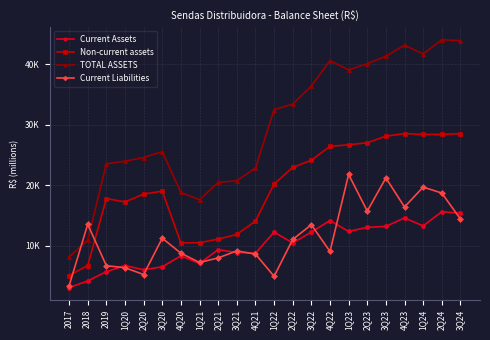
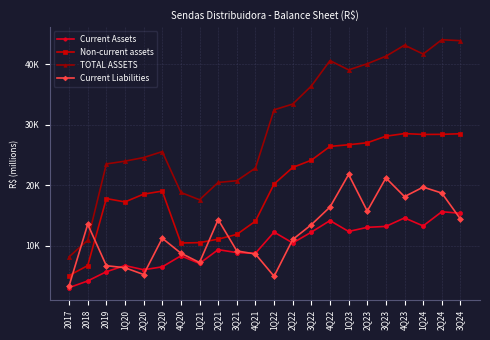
  {
    "Current Liabilities": {
      "2018": 14000,
      "2019": 7000,
      "2Q20": 5000,
      "3Q20": 11000,
      "4Q20": 9000,
-     "2Q21": 8000,
+     "2Q21": 14000,
      "1Q22": 5000,
      "2Q22": 11000,
      "3Q22": 13000,
-     "4Q22": 9000,
+     "4Q22": 16000,
      "1Q23": 22000,
      "2Q23": 16000,
      "3Q23": 21000,
-     "4Q23": 16000,
+     "4Q23": 18000,
      "1Q24": 20000,
      "2Q24": 19000,
      "3Q24": 14000
    }
  }
